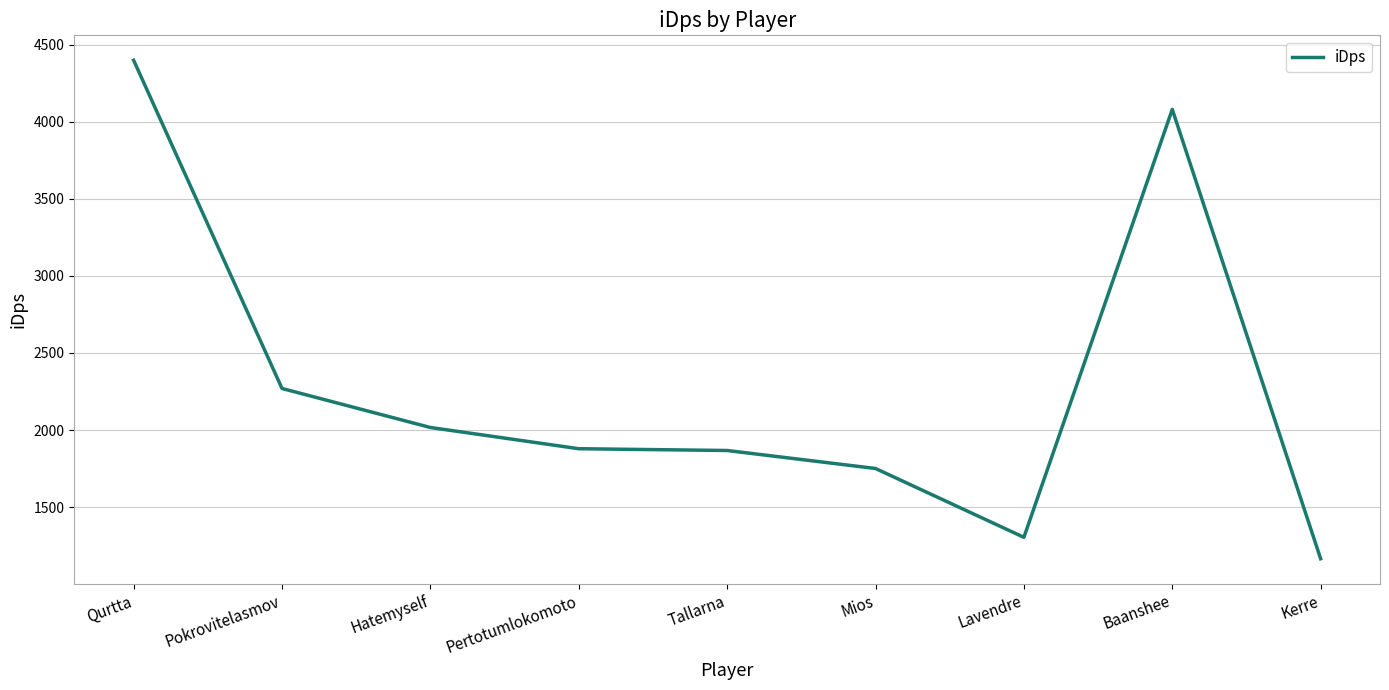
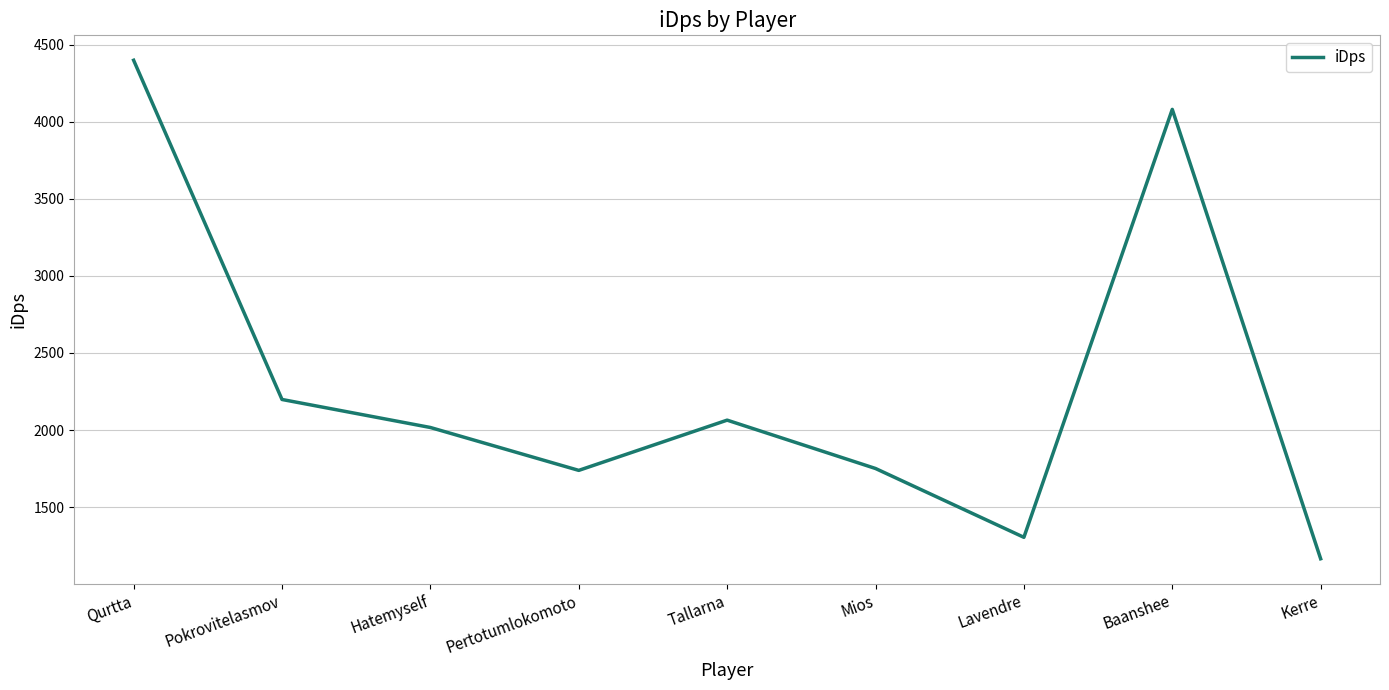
  {
    "Qurtta": 4400,
-   "Pokrovitelasmov": 2270,
+   "Pokrovitelasmov": 2200,
    "Hatemyself": 2020,
-   "Pertotumlokomoto": 1880,
-   "Tallarna": 1870,
+   "Pertotumlokomoto": 1740,
+   "Tallarna": 2060,
    "Mios": 1750,
    "Lavendre": 1300,
    "Baanshee": 4080,
    "Kerre": 1170
  }
